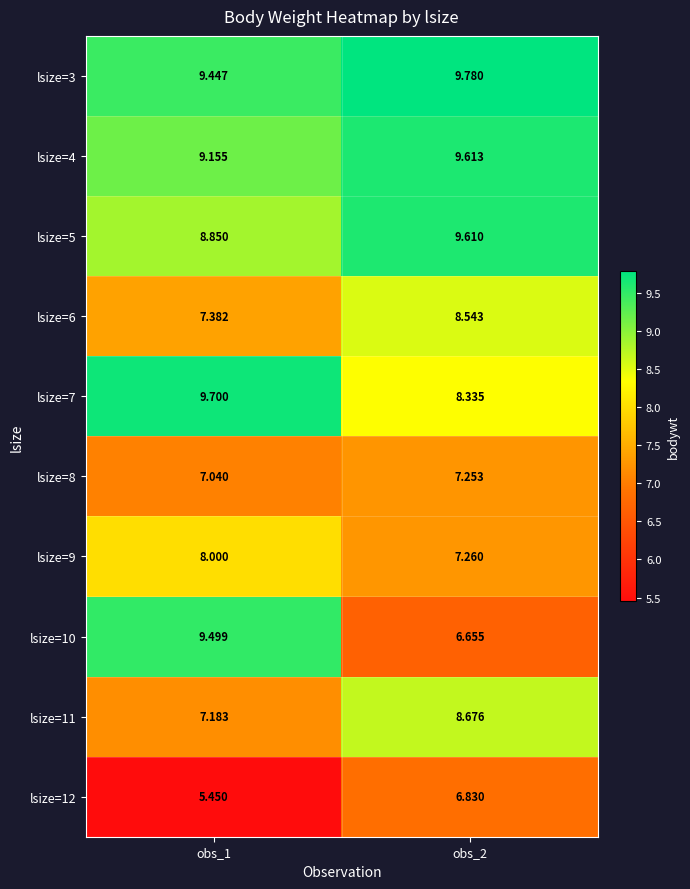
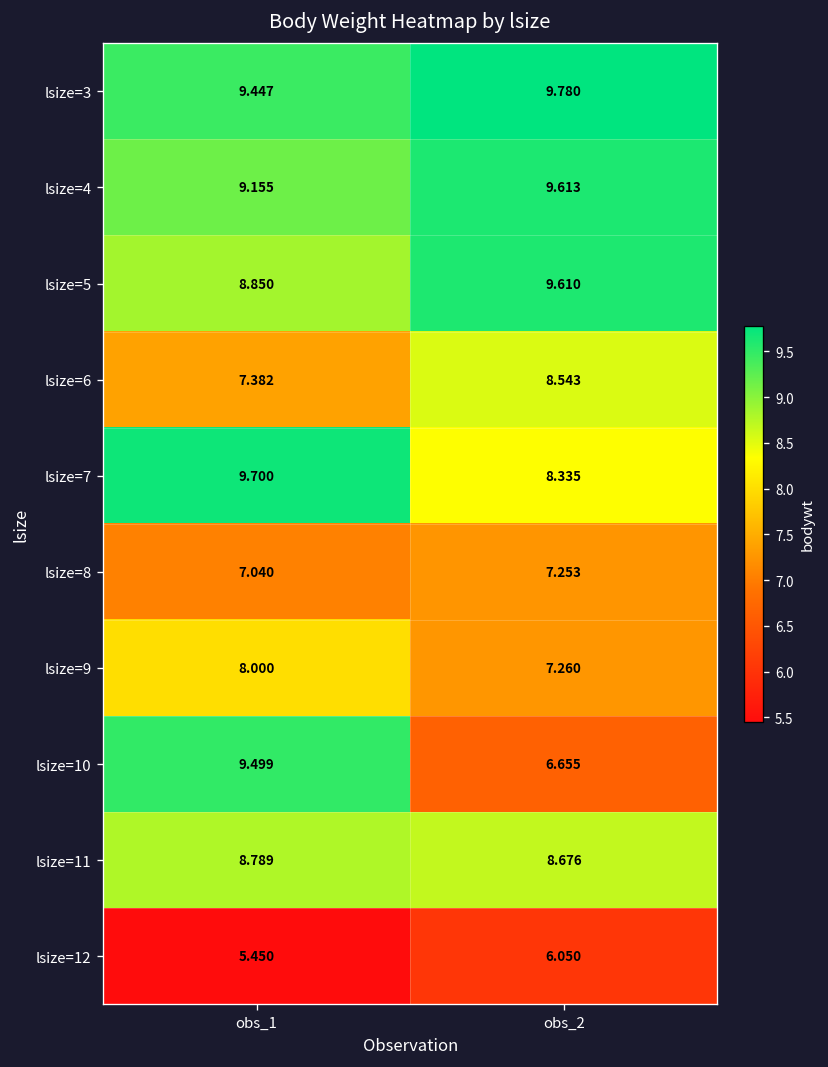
  {
    "lsize=3": {
      "obs_1": 9.447,
      "obs_2": 9.780
    },
    "lsize=4": {
      "obs_1": 9.155,
      "obs_2": 9.613
    },
    "lsize=5": {
      "obs_1": 8.850,
      "obs_2": 9.610
    },
    "lsize=6": {
      "obs_1": 7.382,
      "obs_2": 8.543
    },
    "lsize=7": {
      "obs_1": 9.700,
      "obs_2": 8.335
    },
    "lsize=8": {
      "obs_1": 7.040,
      "obs_2": 7.253
    },
    "lsize=9": {
      "obs_1": 8.000,
      "obs_2": 7.260
    },
    "lsize=10": {
      "obs_1": 9.499,
      "obs_2": 6.655
    },
    "lsize=11": {
-     "obs_1": 7.183,
+     "obs_1": 8.789,
      "obs_2": 8.676
    },
    "lsize=12": {
      "obs_1": 5.450,
-     "obs_2": 6.830
+     "obs_2": 6.050
    }
  }
